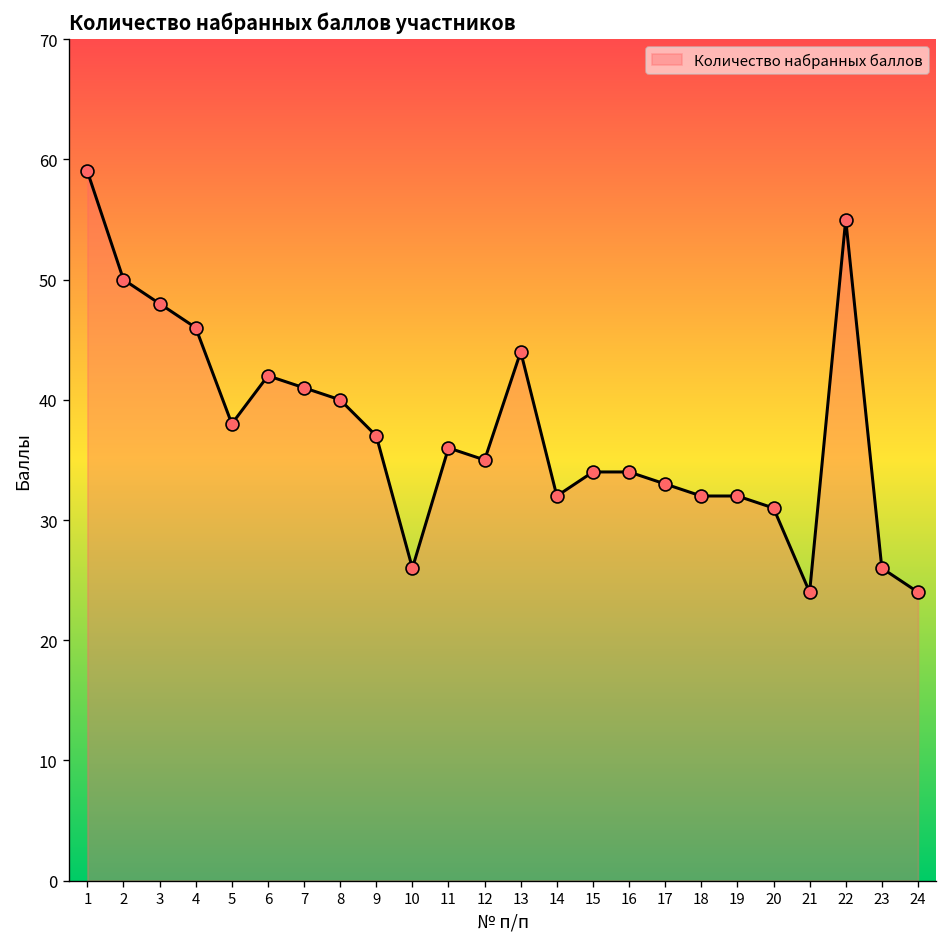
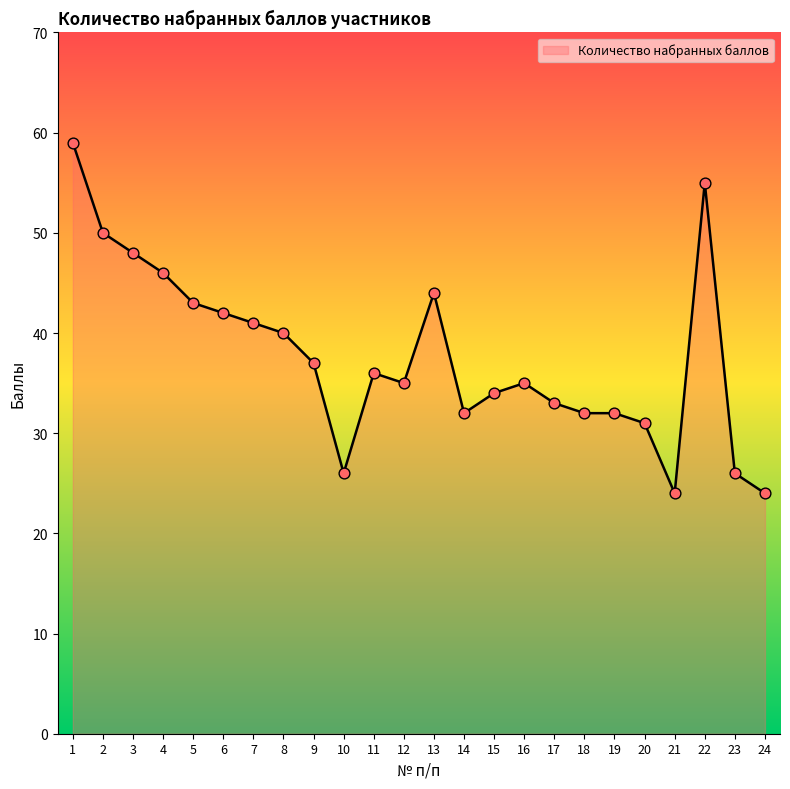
  {
    "1": 59,
    "2": 50,
    "3": 48,
    "4": 46,
-   "5": 38,
+   "5": 43,
    "6": 42,
    "7": 41,
    "8": 40,
    "9": 37,
    "10": 26,
    "11": 36,
    "12": 35,
    "13": 44,
    "14": 32,
    "15": 34,
-   "16": 34,
+   "16": 35,
    "17": 33,
    "18": 32,
    "19": 32,
    "20": 31,
    "21": 24,
    "22": 55,
    "23": 26,
    "24": 24
  }
